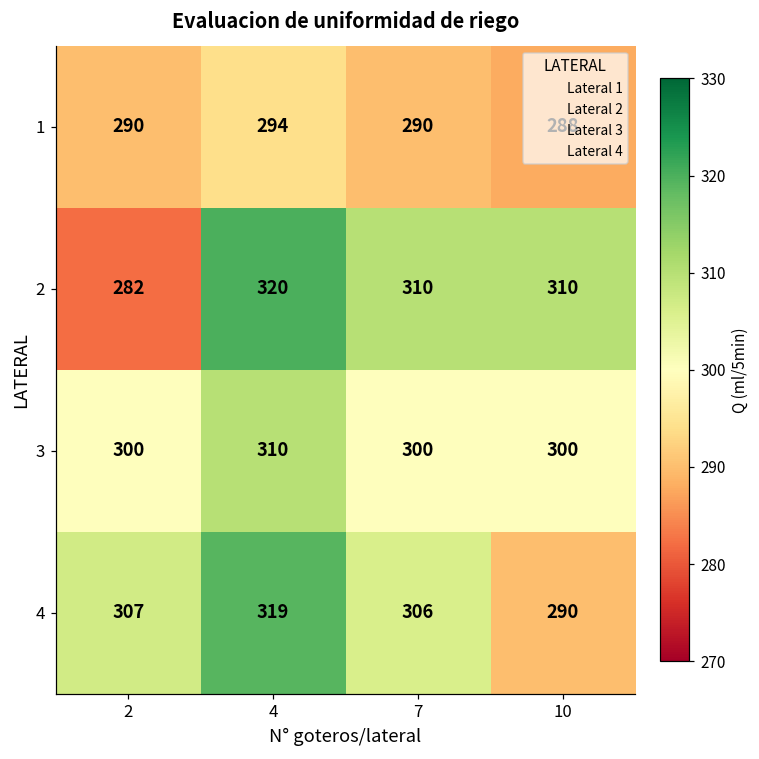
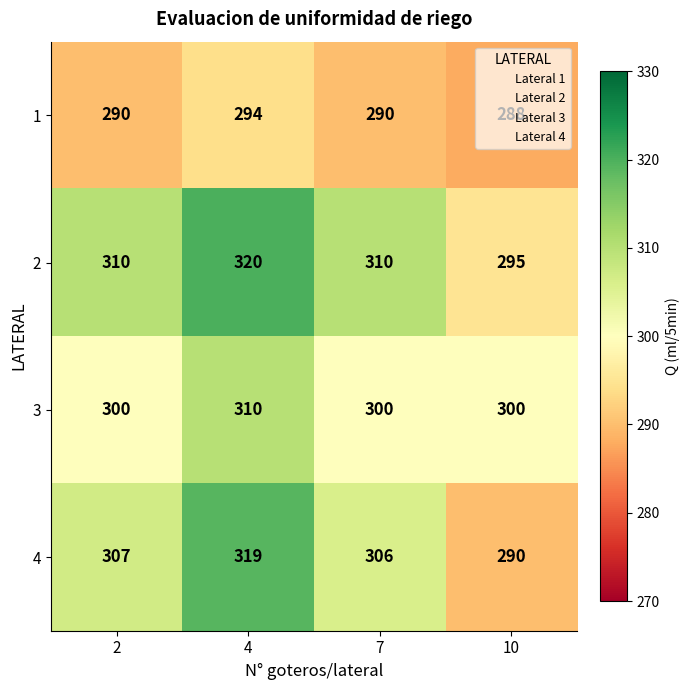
  {
    "1": {
      "2": 290,
      "4": 294,
      "7": 290
    },
    "2": {
-     "2": 282,
+     "2": 310,
      "4": 320,
      "7": 310,
-     "10": 310
+     "10": 295
    },
    "3": {
      "2": 300,
      "4": 310,
      "7": 300,
      "10": 300
    },
    "4": {
      "2": 307,
      "4": 319,
      "7": 306,
      "10": 290
    }
  }
